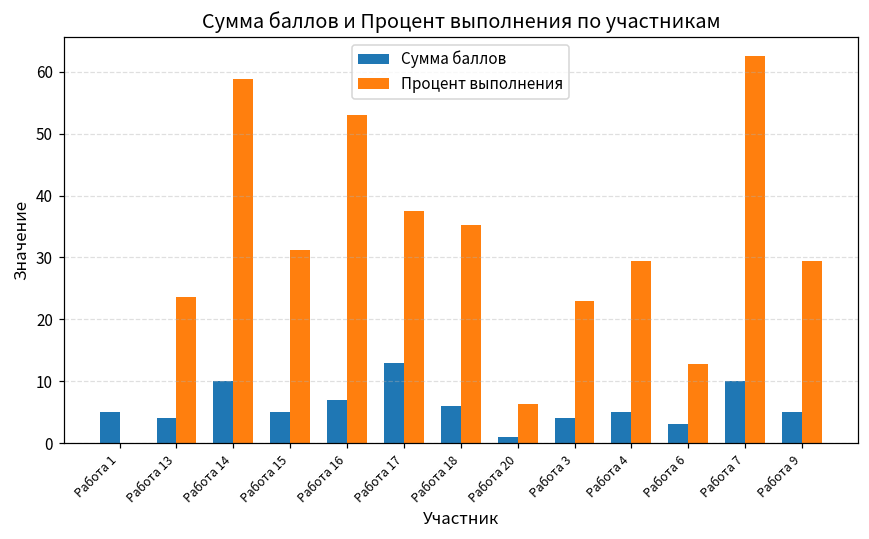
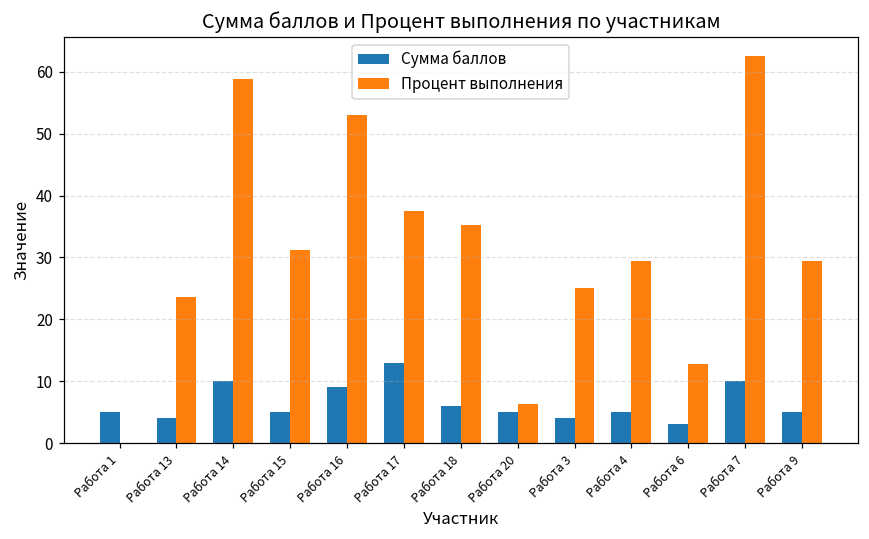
  {
    "Сумма баллов": {
      "Работа 1": 5,
      "Работа 13": 4,
      "Работа 14": 10,
      "Работа 15": 5,
-     "Работа 16": 7,
+     "Работа 16": 9,
      "Работа 17": 13,
      "Работа 18": 6,
-     "Работа 20": 1,
+     "Работа 20": 5,
      "Работа 3": 4,
      "Работа 4": 5,
      "Работа 6": 3,
      "Работа 7": 10,
      "Работа 9": 5
    },
    "Процент выполнения": {
      "Работа 1": 0,
      "Работа 13": 24,
      "Работа 14": 59,
      "Работа 15": 31,
      "Работа 16": 53,
      "Работа 17": 38,
      "Работа 18": 35,
      "Работа 20": 6,
-     "Работа 3": 23,
+     "Работа 3": 25,
      "Работа 4": 29,
      "Работа 6": 13,
      "Работа 7": 63,
      "Работа 9": 29
    }
  }
